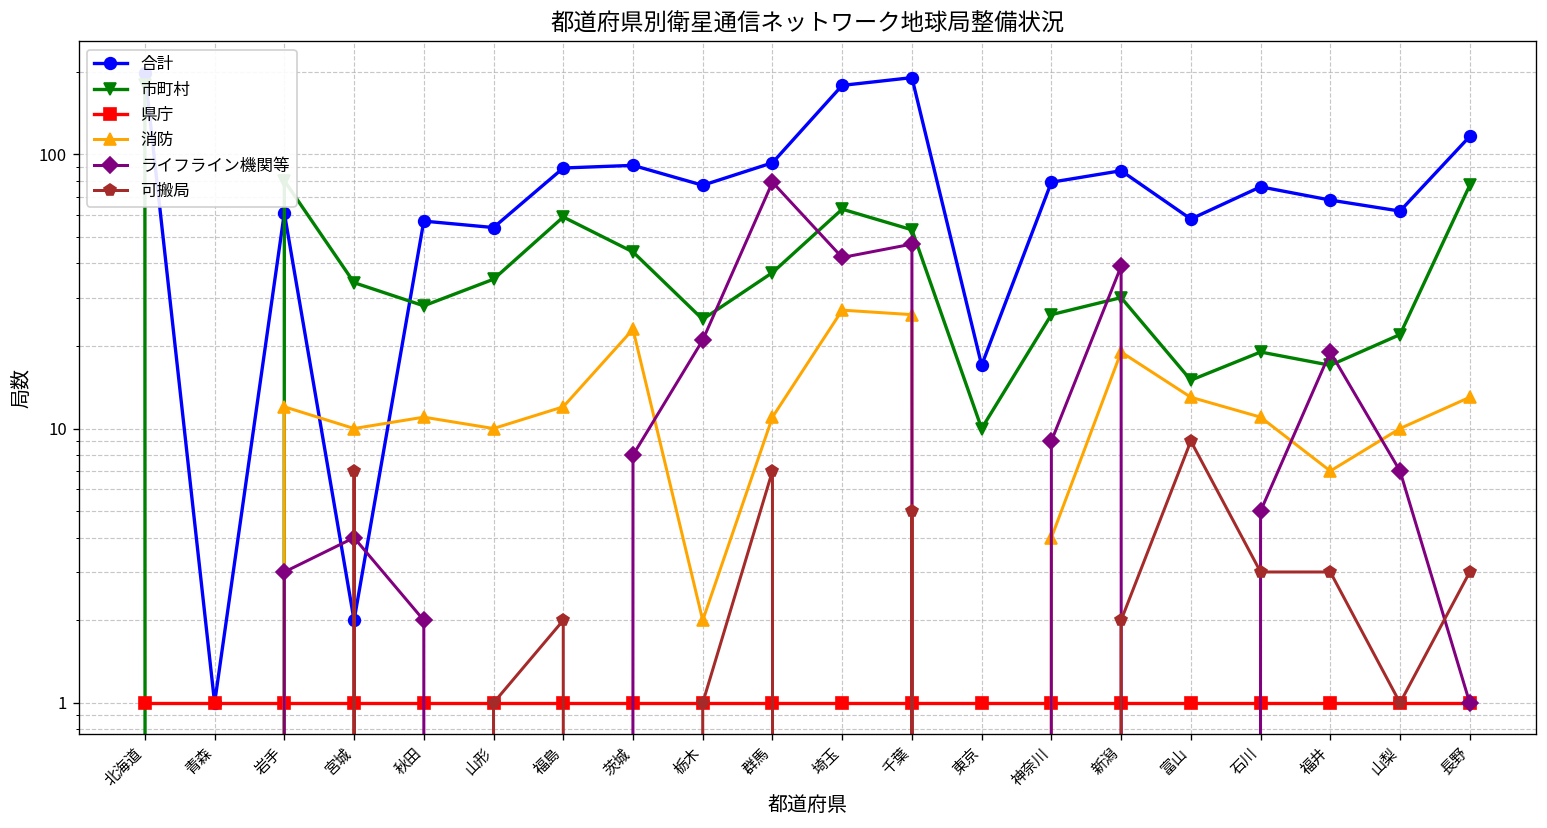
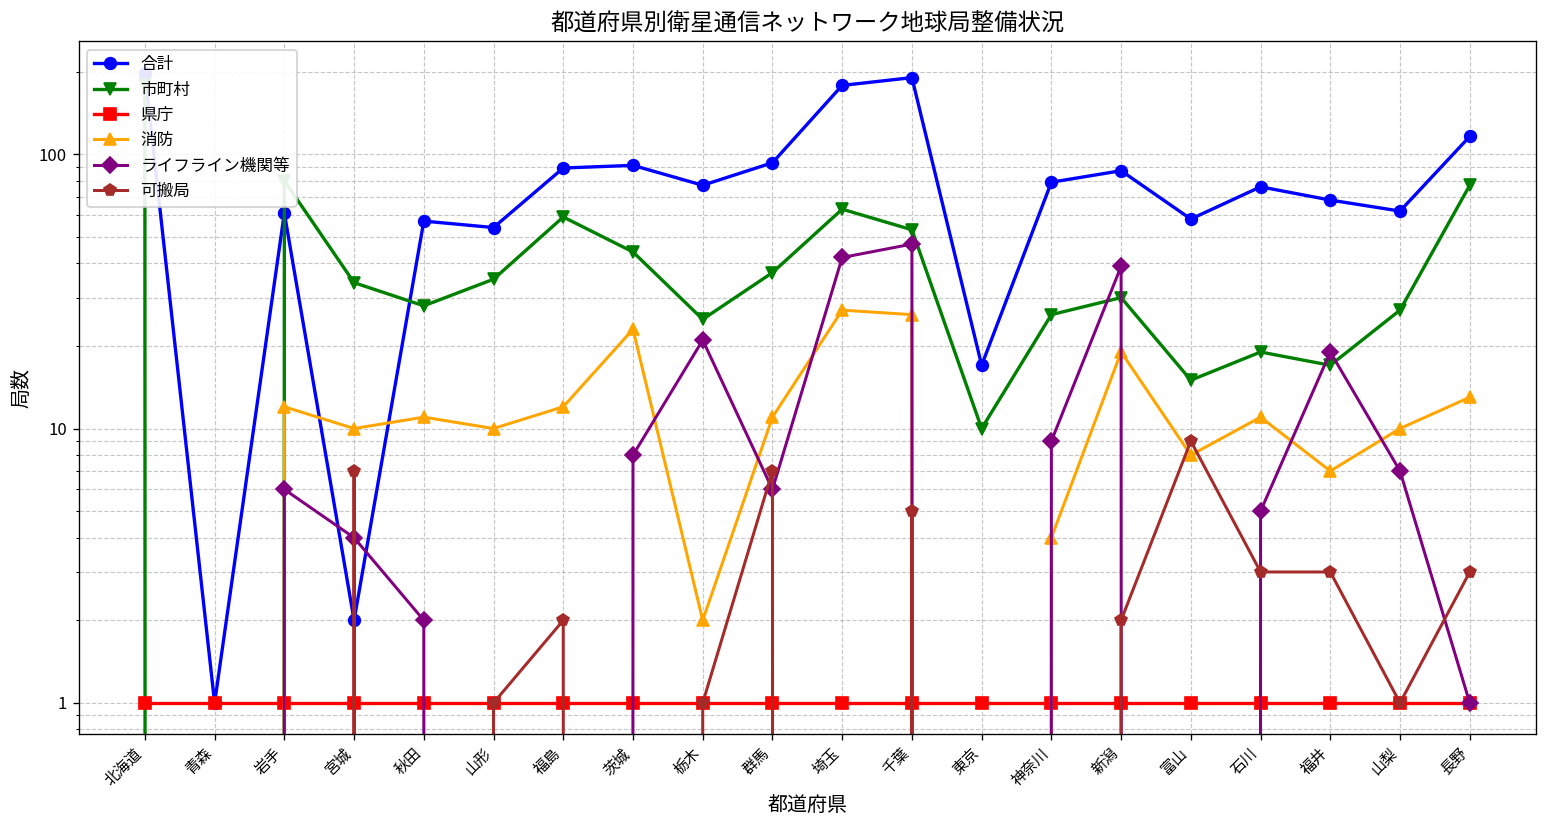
  {
    "合計": {
      "岩手": 61,
      "宮城": 2,
      "秋田": 57,
      "山形": 54,
      "福島": 89,
      "茨城": 91,
      "栃木": 77,
      "群馬": 93,
      "埼玉": 180,
      "千葉": 190,
      "東京": 17,
      "神奈川": 79,
      "新潟": 87,
      "富山": 58,
      "石川": 76,
      "福井": 68,
      "山梨": 62,
      "長野": 120
    },
    "市町村": {
      "宮城": 34,
      "秋田": 28,
      "山形": 35,
      "福島": 59,
      "茨城": 44,
      "栃木": 25,
      "群馬": 37,
      "埼玉": 63,
      "千葉": 53,
      "東京": 10,
      "神奈川": 26,
      "新潟": 30,
      "富山": 15,
      "石川": 19,
      "福井": 17,
-     "山梨": 22,
+     "山梨": 27,
      "長野": 77
    },
    "県庁": {
      "北海道": 1,
      "岩手": 1,
      "宮城": 1,
      "秋田": 1,
      "福島": 1,
      "茨城": 1,
      "群馬": 1,
      "埼玉": 1,
      "千葉": 1,
      "東京": 1,
      "神奈川": 1,
      "新潟": 1,
      "富山": 1,
      "石川": 1,
      "福井": 1
    },
    "消防": {
      "岩手": 12,
      "宮城": 10,
      "秋田": 11,
      "山形": 10,
      "福島": 12,
      "茨城": 23,
      "栃木": 2,
      "群馬": 11,
      "埼玉": 27,
      "千葉": 26,
      "神奈川": 4,
      "新潟": 19,
-     "富山": 13,
+     "富山": 8,
      "石川": 11,
      "福井": 7,
      "山梨": 10,
      "長野": 13
    },
    "ライフライン機関等": {
-     "岩手": 3,
+     "岩手": 6,
      "宮城": 4,
      "秋田": 2,
      "茨城": 8,
      "栃木": 21,
-     "群馬": 79,
+     "群馬": 6,
      "埼玉": 42,
      "千葉": 47,
      "神奈川": 9,
      "新潟": 39,
      "石川": 5,
      "福井": 19,
      "山梨": 7
    },
    "可搬局": {
      "宮城": 7,
      "福島": 2,
      "群馬": 7,
      "千葉": 5,
      "新潟": 2,
      "富山": 9,
      "石川": 3,
      "福井": 3,
      "長野": 3
    }
  }
